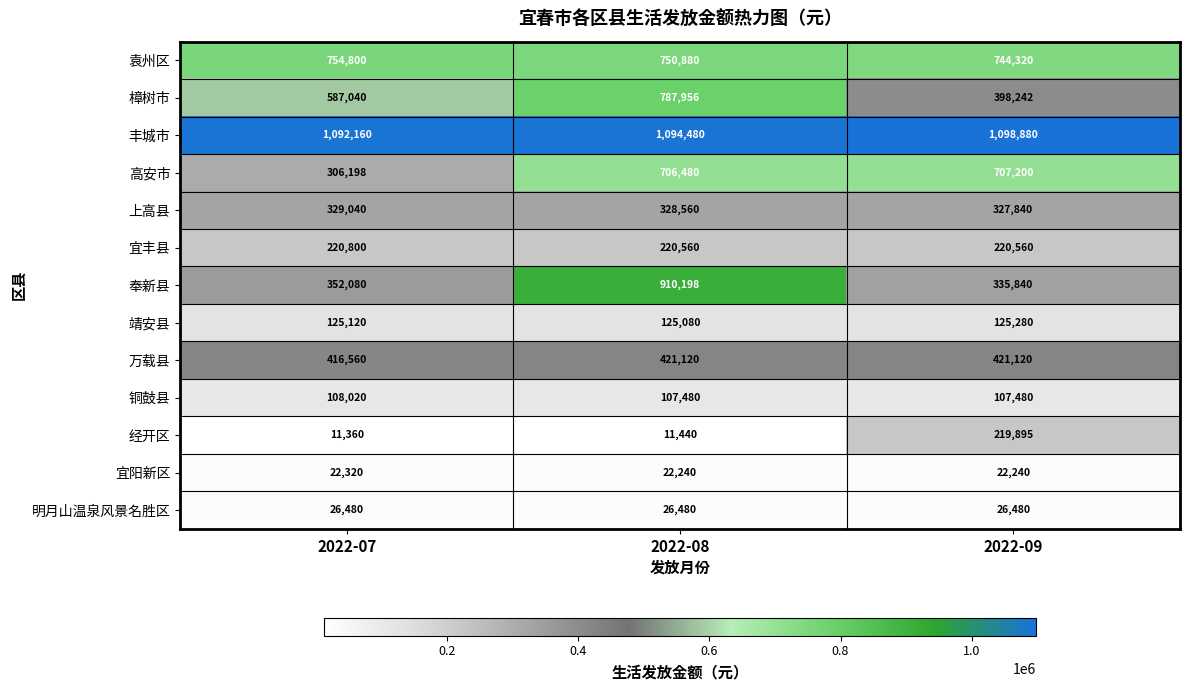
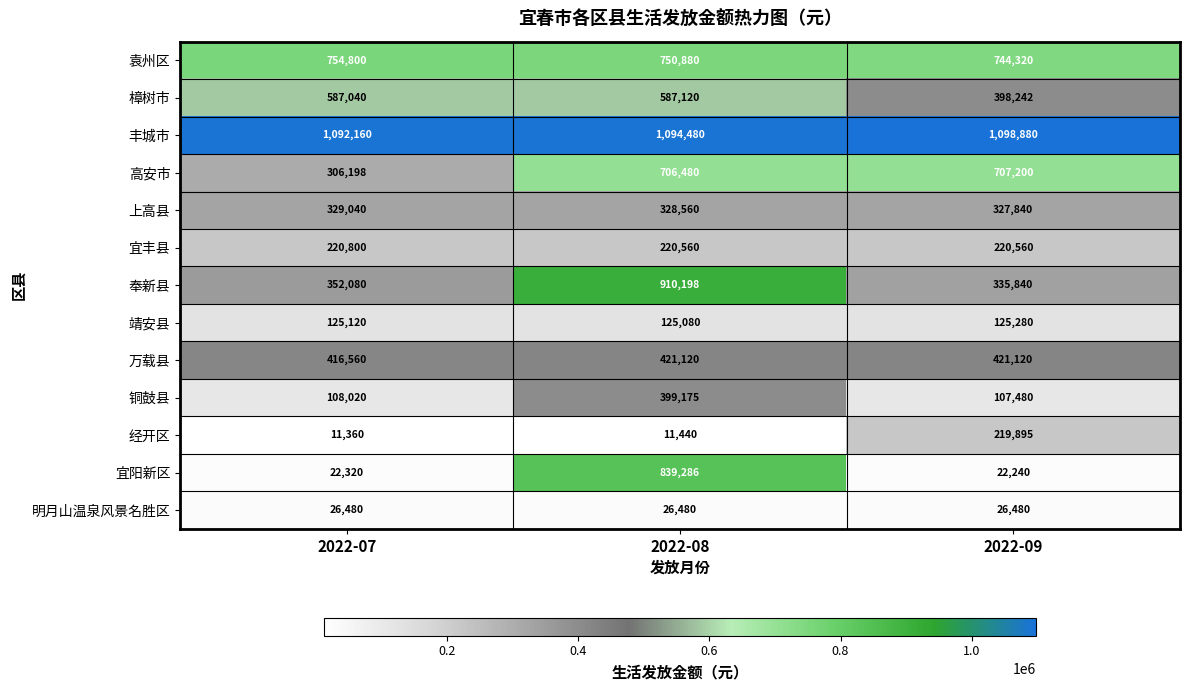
  {
    "袁州区": {
      "2022-07": "754,800",
      "2022-08": "750,880",
      "2022-09": "744,320"
    },
    "樟树市": {
      "2022-07": "587,040",
-     "2022-08": "787,956",
+     "2022-08": "587,120",
      "2022-09": "398,242"
    },
    "丰城市": {
      "2022-07": "1,092,160",
      "2022-08": "1,094,480",
      "2022-09": "1,098,880"
    },
    "高安市": {
      "2022-07": "306,198",
      "2022-08": "706,480",
      "2022-09": "707,200"
    },
    "上高县": {
      "2022-07": "329,040",
      "2022-08": "328,560",
      "2022-09": "327,840"
    },
    "宜丰县": {
      "2022-07": "220,800",
      "2022-08": "220,560",
      "2022-09": "220,560"
    },
    "奉新县": {
      "2022-07": "352,080",
      "2022-08": "910,198",
      "2022-09": "335,840"
    },
    "靖安县": {
      "2022-07": "125,120",
      "2022-08": "125,080",
      "2022-09": "125,280"
    },
    "万载县": {
      "2022-07": "416,560",
      "2022-08": "421,120",
      "2022-09": "421,120"
    },
    "铜鼓县": {
      "2022-07": "108,020",
-     "2022-08": "107,480",
+     "2022-08": "399,175",
      "2022-09": "107,480"
    },
    "经开区": {
      "2022-07": "11,360",
      "2022-08": "11,440",
      "2022-09": "219,895"
    },
    "宜阳新区": {
      "2022-07": "22,320",
-     "2022-08": "22,240",
+     "2022-08": "839,286",
      "2022-09": "22,240"
    },
    "明月山温泉风景名胜区": {
      "2022-07": "26,480",
      "2022-08": "26,480",
      "2022-09": "26,480"
    }
  }
